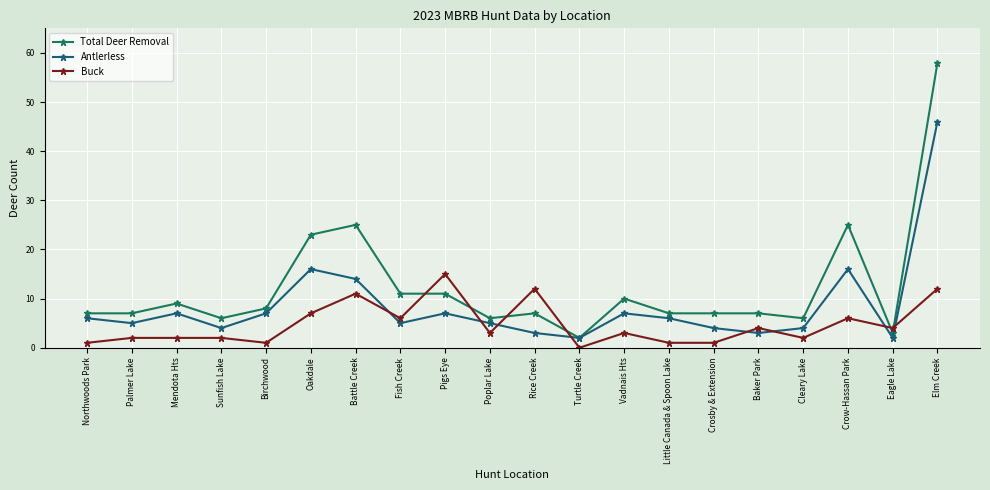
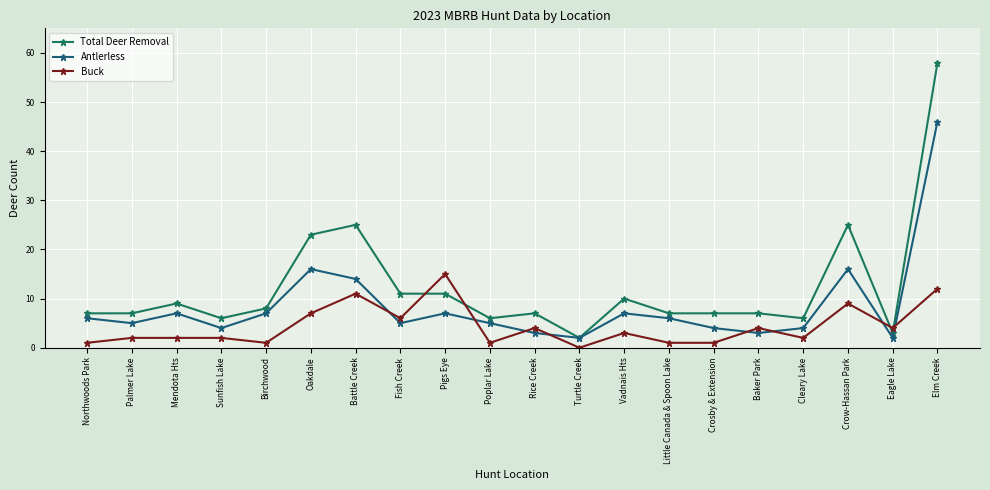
  {
    "Buck": {
      "Northwoods Park": 1,
      "Palmer Lake": 2,
      "Mendota Hts": 2,
      "Sunfish Lake": 2,
      "Birchwood": 1,
      "Oakdale": 7,
      "Battle Creek": 11,
      "Fish Creek": 6,
      "Pigs Eye": 15,
-     "Poplar Lake": 3,
-     "Rice Creek": 12,
+     "Poplar Lake": 1,
+     "Rice Creek": 4,
      "Turtle Creek": 0,
      "Vadnais Hts": 3,
      "Little Canada & Spoon Lake": 1,
      "Crosby & Extension": 1,
      "Baker Park": 4,
      "Cleary Lake": 2,
-     "Crow-Hassan Park": 6,
+     "Crow-Hassan Park": 9,
      "Eagle Lake": 4,
      "Elm Creek": 12
    }
  }
